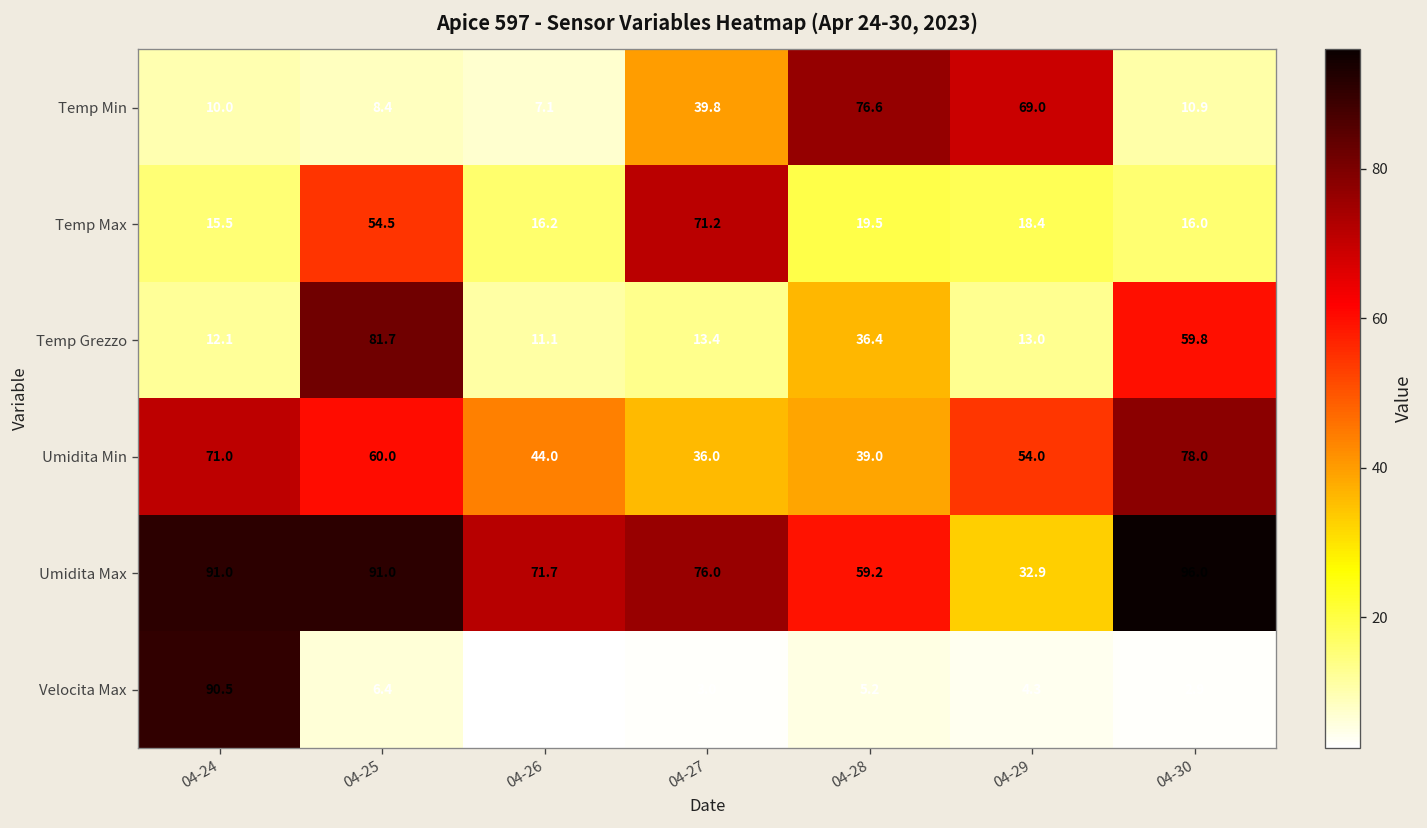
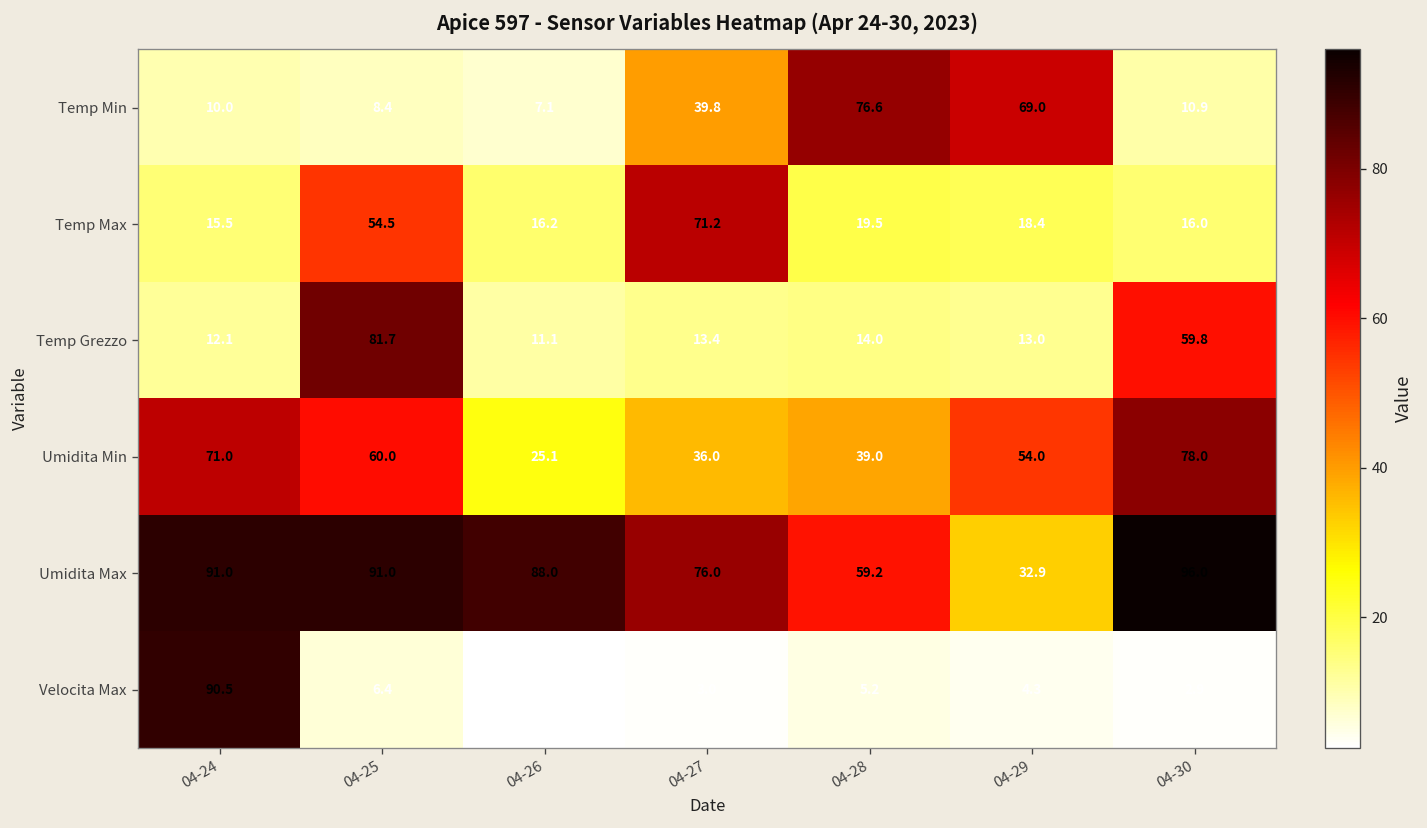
  {
    "Temp Min": {
      "04-24": 10.0,
      "04-25": 8.4,
      "04-26": 7.1,
      "04-27": 39.8,
      "04-28": 76.6,
      "04-29": 69.0,
      "04-30": 10.9
    },
    "Temp Max": {
      "04-24": 15.5,
      "04-25": 54.5,
      "04-26": 16.2,
      "04-27": 71.2,
      "04-28": 19.5,
      "04-29": 18.4,
      "04-30": 16.0
    },
    "Temp Grezzo": {
      "04-24": 12.1,
      "04-25": 81.7,
      "04-26": 11.1,
      "04-27": 13.4,
-     "04-28": 36.4,
+     "04-28": 14.0,
      "04-29": 13.0,
      "04-30": 59.8
    },
    "Umidita Min": {
      "04-24": 71.0,
      "04-25": 60.0,
-     "04-26": 44.0,
+     "04-26": 25.1,
      "04-27": 36.0,
      "04-28": 39.0,
      "04-29": 54.0,
      "04-30": 78.0
    },
    "Umidita Max": {
-     "04-26": 71.7,
+     "04-26": 88.0,
      "04-27": 76.0,
      "04-28": 59.2,
      "04-29": 32.9
    },
    "Velocita Max": {
      "04-24": 90.5
    }
  }
